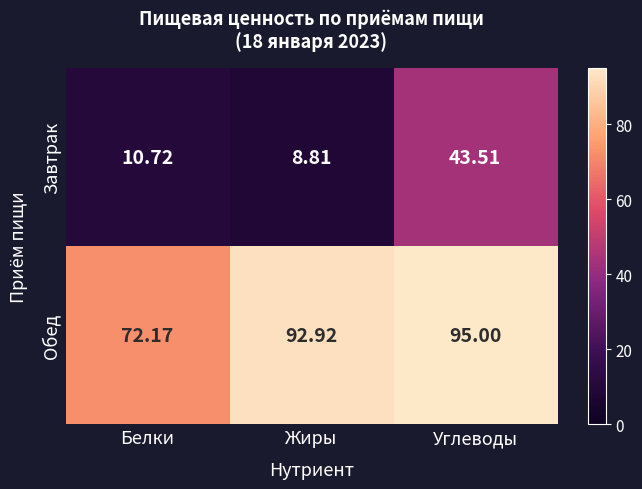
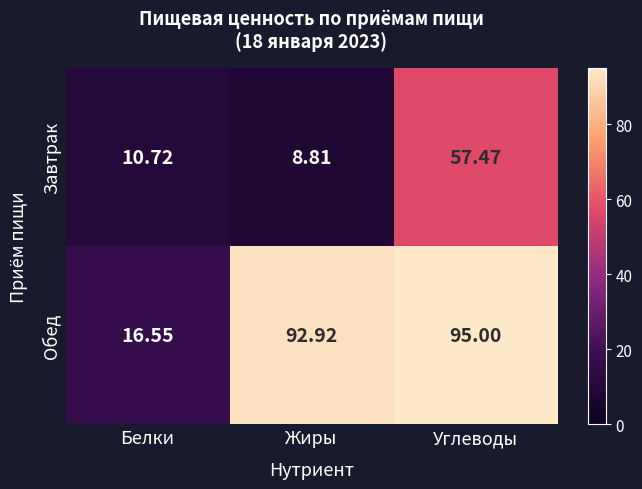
  {
    "Завтрак": {
      "Белки": 10.72,
      "Жиры": 8.81,
-     "Углеводы": 43.51
+     "Углеводы": 57.47
    },
    "Обед": {
-     "Белки": 72.17,
+     "Белки": 16.55,
      "Жиры": 92.92,
      "Углеводы": 95.00
    }
  }
